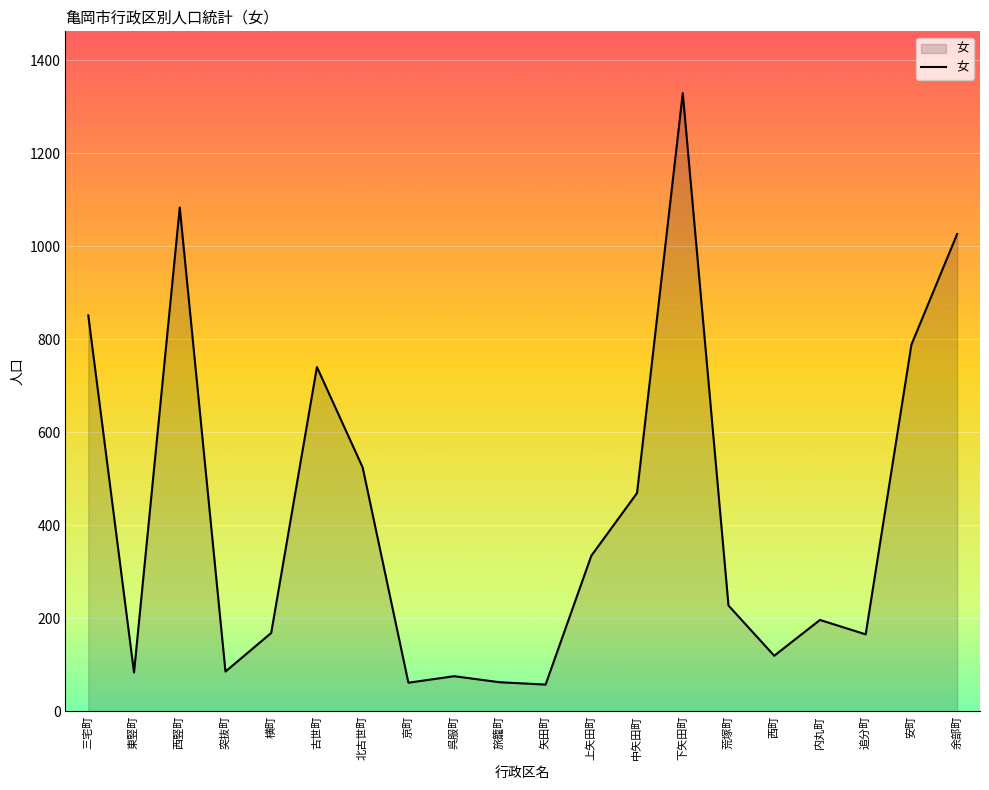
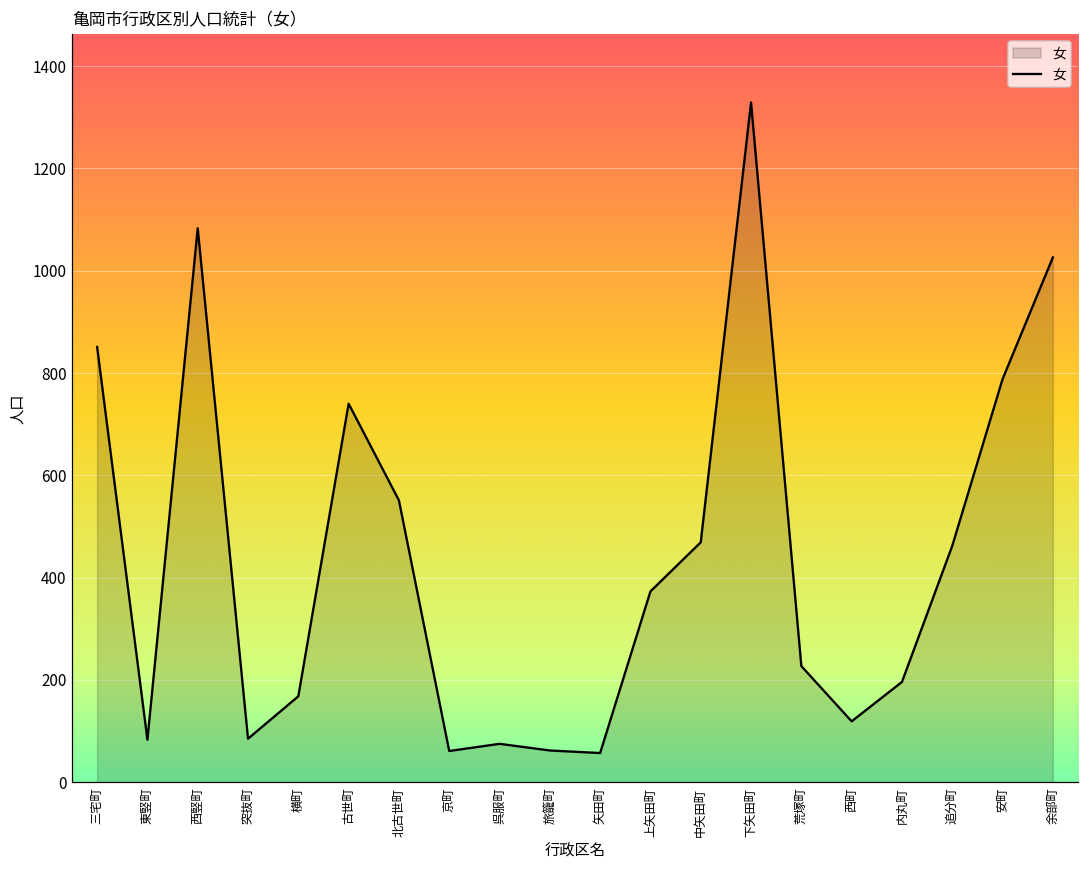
  {
    "三宅町": 850,
    "東竪町": 80,
    "西竪町": 1080,
    "突抜町": 90,
    "横町": 170,
    "古世町": 740,
-   "北古世町": 520,
+   "北古世町": 550,
    "京町": 60,
    "呉服町": 80,
    "旅籠町": 60,
    "矢田町": 60,
-   "上矢田町": 330,
+   "上矢田町": 370,
    "中矢田町": 470,
    "下矢田町": 1330,
    "荒塚町": 230,
    "西町": 120,
    "内丸町": 200,
-   "追分町": 170,
+   "追分町": 460,
    "安町": 790,
    "余部町": 1030
  }
